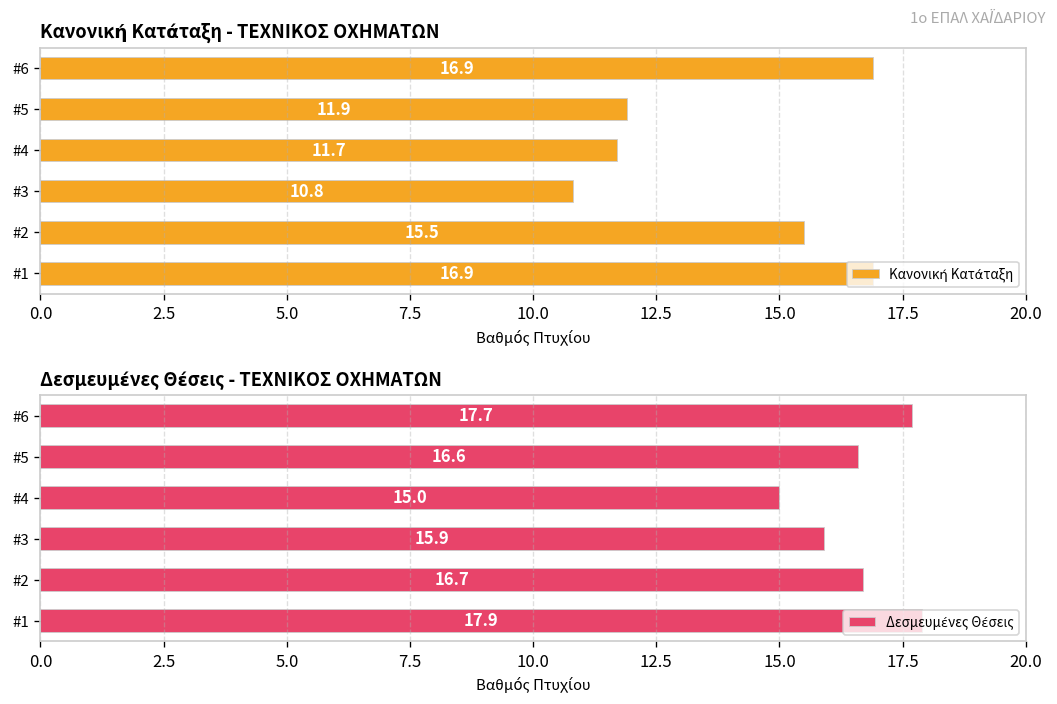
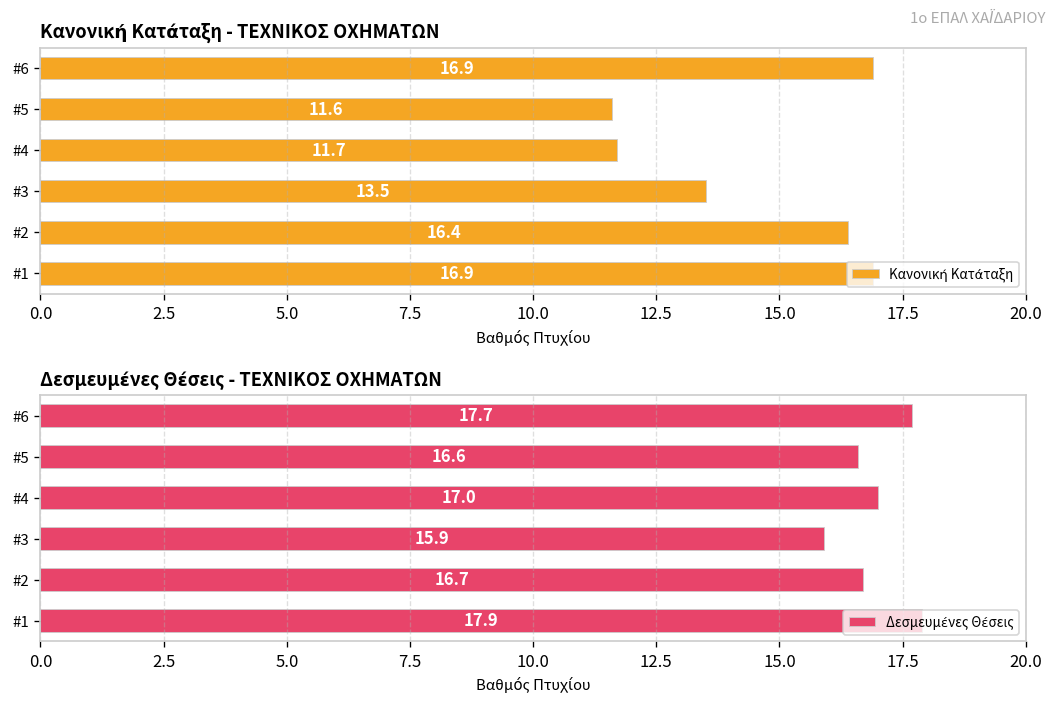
  {
    "Κανονική Κατάταξη - ΤΕΧΝΙΚΟΣ ΟΧΗΜΑΤΩΝ": {
      "#6": 16.9,
-     "#5": 11.9,
+     "#5": 11.6,
      "#4": 11.7,
-     "#3": 10.8,
-     "#2": 15.5
+     "#3": 13.5,
+     "#2": 16.4
    },
    "Δεσμευμένες Θέσεις - ΤΕΧΝΙΚΟΣ ΟΧΗΜΑΤΩΝ": {
      "#6": 17.7,
      "#5": 16.6,
-     "#4": 15.0,
+     "#4": 17.0,
      "#3": 15.9,
      "#2": 16.7
    }
  }
